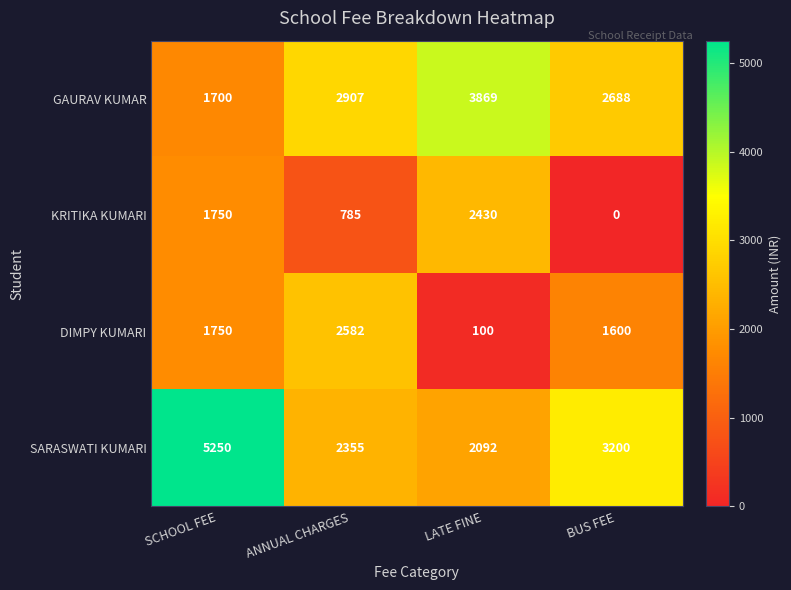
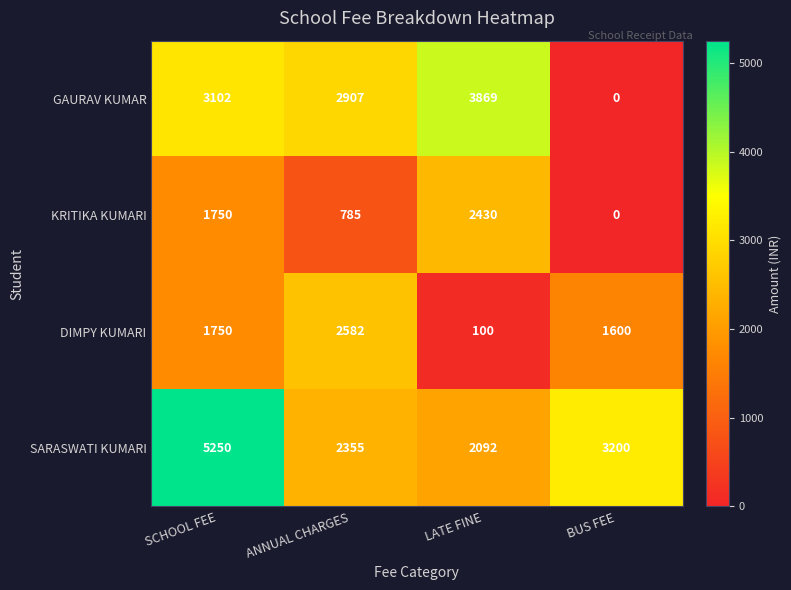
  {
    "GAURAV KUMAR": {
-     "SCHOOL FEE": 1700,
+     "SCHOOL FEE": 3102,
      "ANNUAL CHARGES": 2907,
      "LATE FINE": 3869,
-     "BUS FEE": 2688
+     "BUS FEE": 0
    },
    "KRITIKA KUMARI": {
      "SCHOOL FEE": 1750,
      "ANNUAL CHARGES": 785,
      "LATE FINE": 2430,
      "BUS FEE": 0
    },
    "DIMPY KUMARI": {
      "SCHOOL FEE": 1750,
      "ANNUAL CHARGES": 2582,
      "LATE FINE": 100,
      "BUS FEE": 1600
    },
    "SARASWATI KUMARI": {
      "SCHOOL FEE": 5250,
      "ANNUAL CHARGES": 2355,
      "LATE FINE": 2092,
      "BUS FEE": 3200
    }
  }
